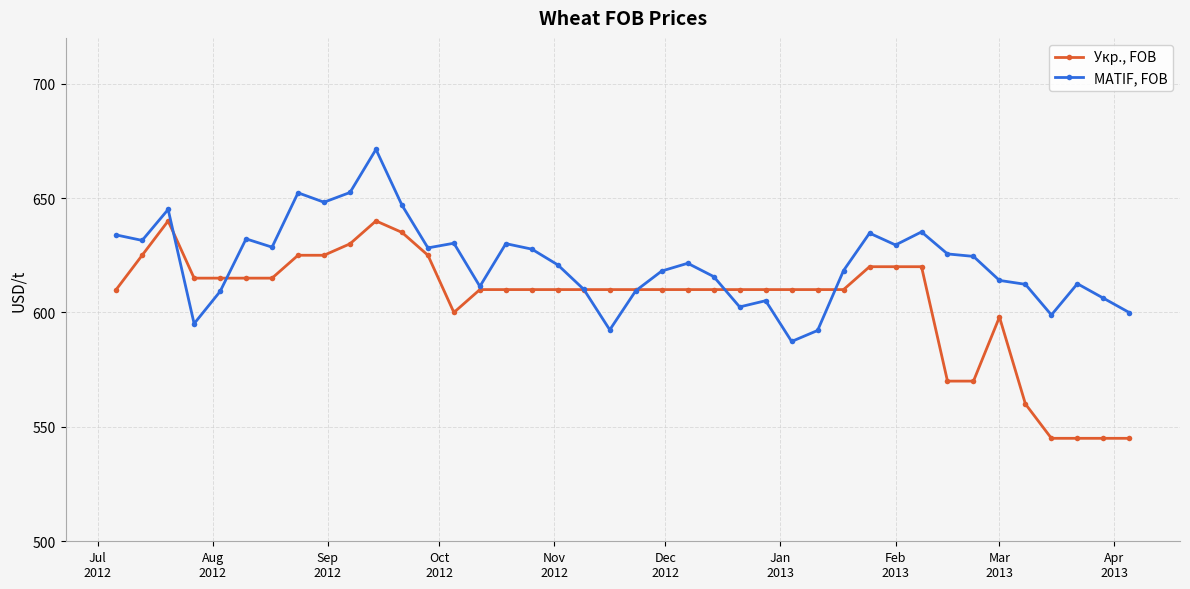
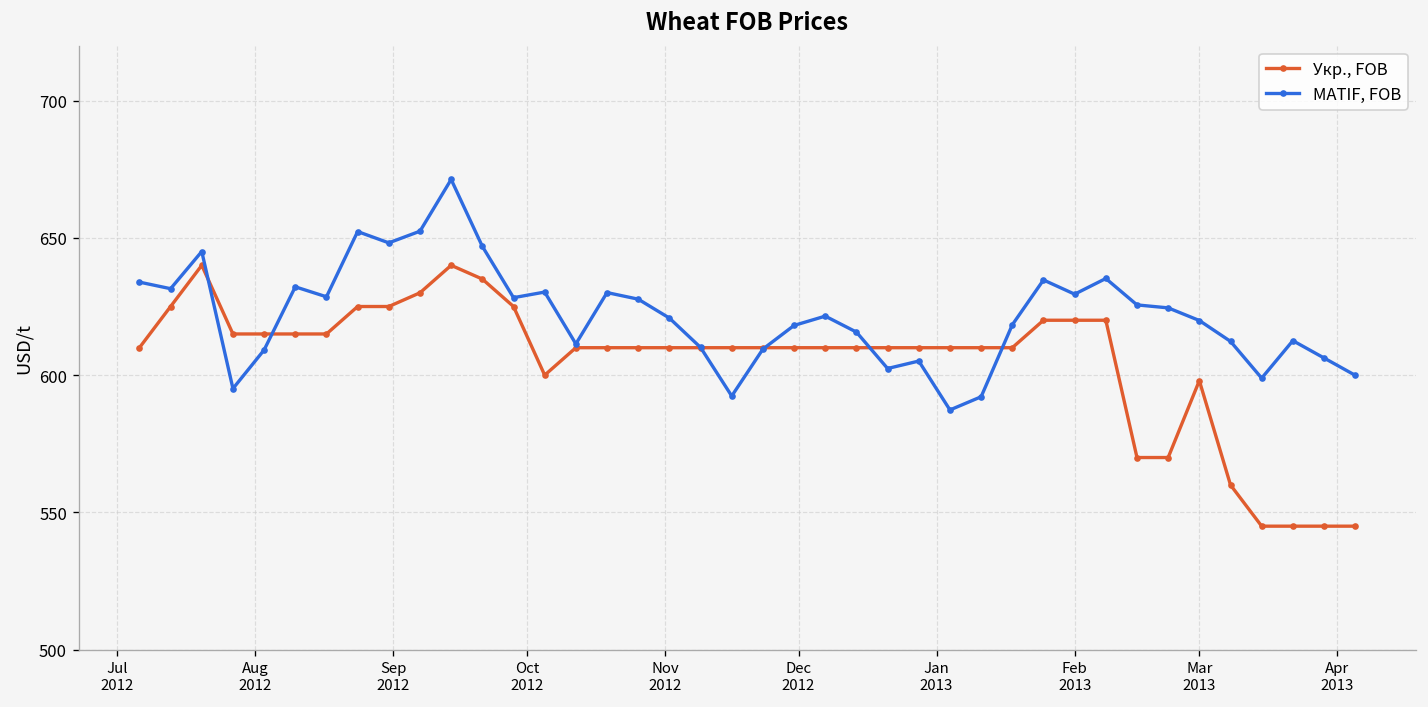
  {
    "Укр., FOB": {
      "Feb 2013": 620,
      "Mar 2013": 598
    },
    "MATIF, FOB": {
      "Feb 2013": 629,
-     "Mar 2013": 614
+     "Mar 2013": 620
    }
  }
